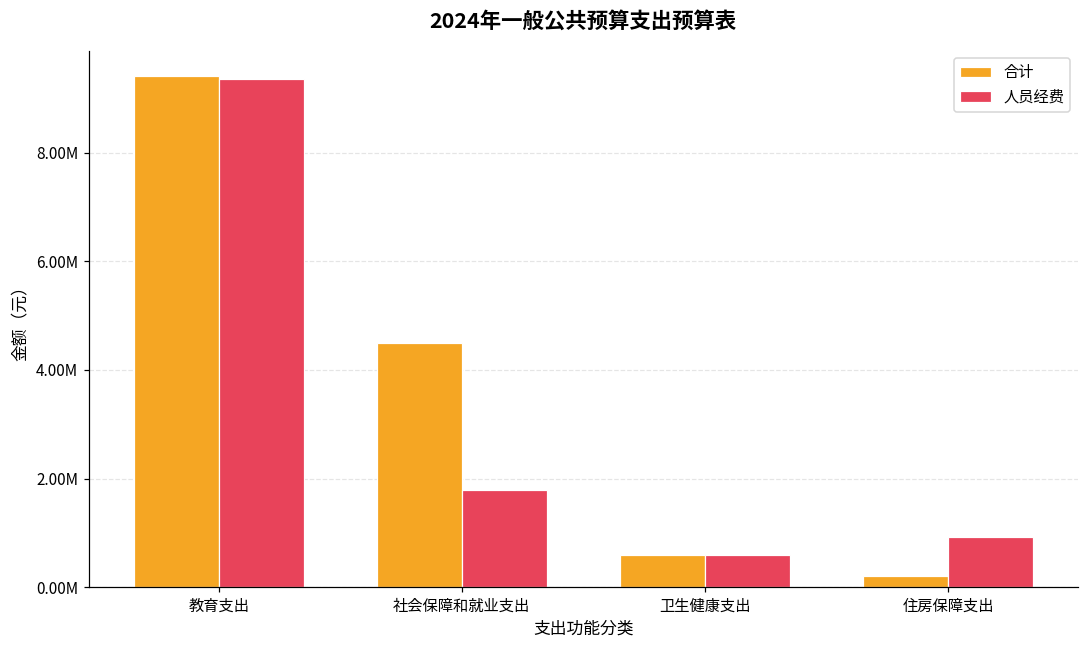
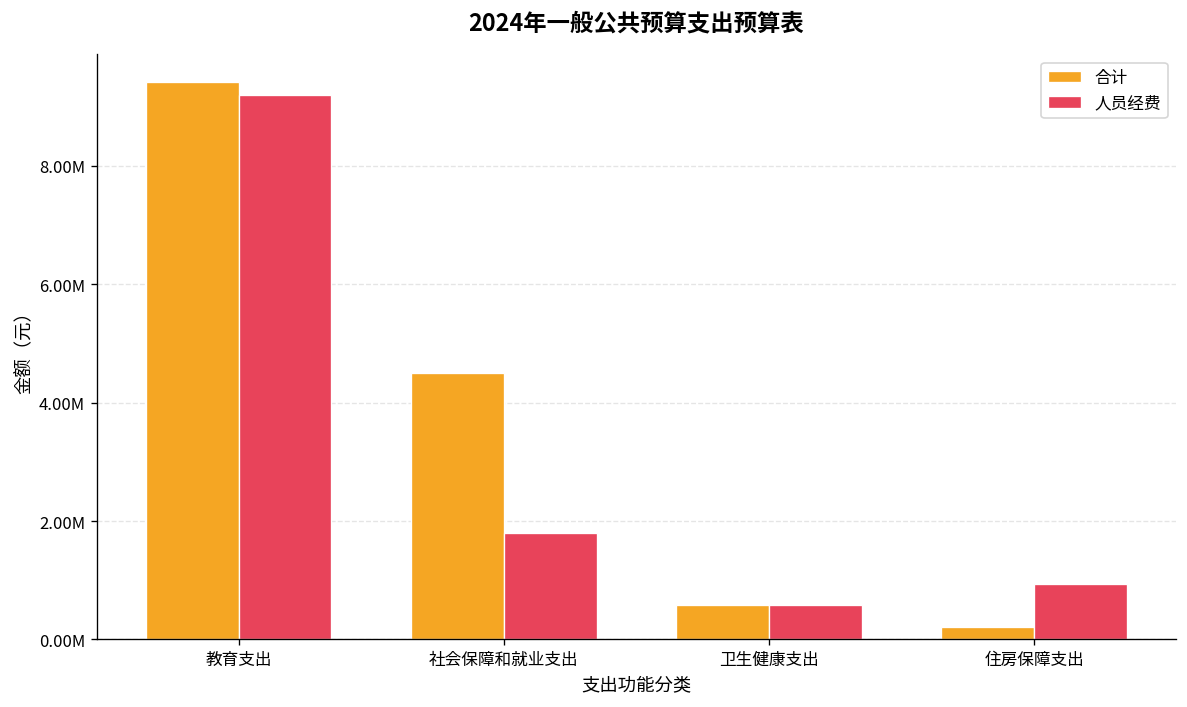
  {
    "合计": {
      "教育支出": 9400000,
      "社会保障和就业支出": 4500000,
      "卫生健康支出": 600000,
      "住房保障支出": 200000
    },
    "人员经费": {
-     "教育支出": 9400000,
+     "教育支出": 9200000,
      "社会保障和就业支出": 1800000,
      "卫生健康支出": 600000,
      "住房保障支出": 900000
    }
  }
